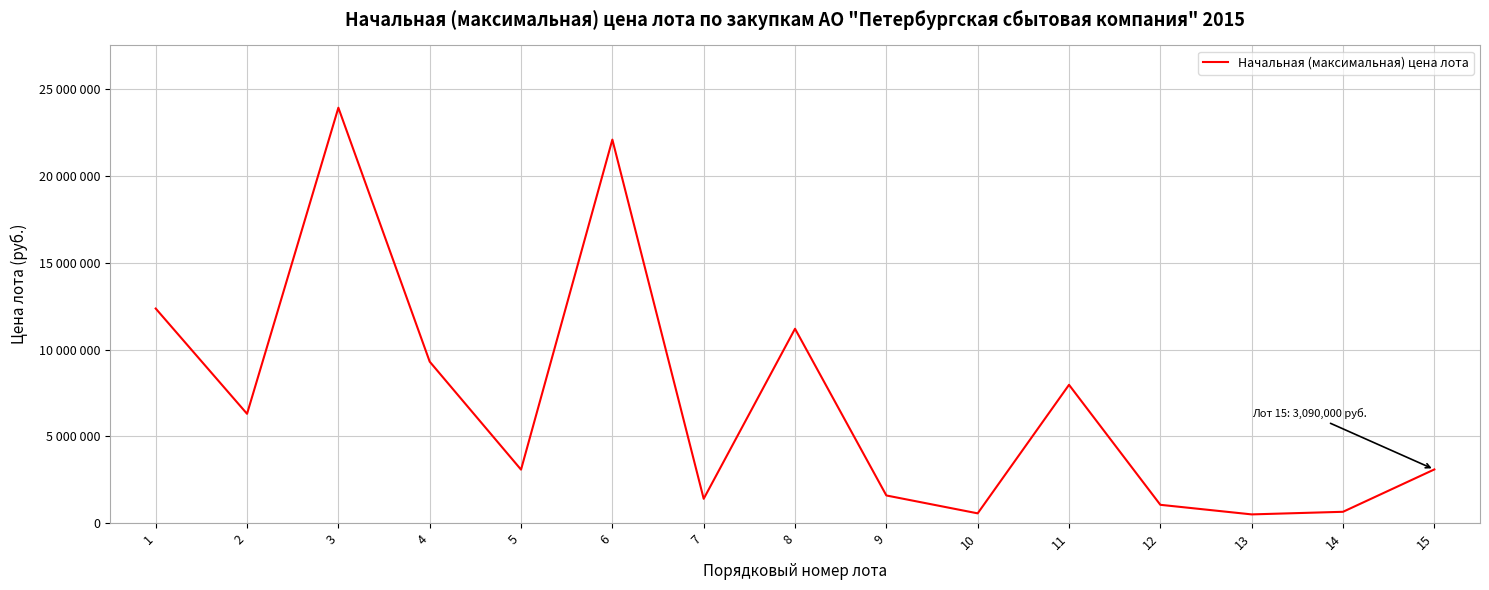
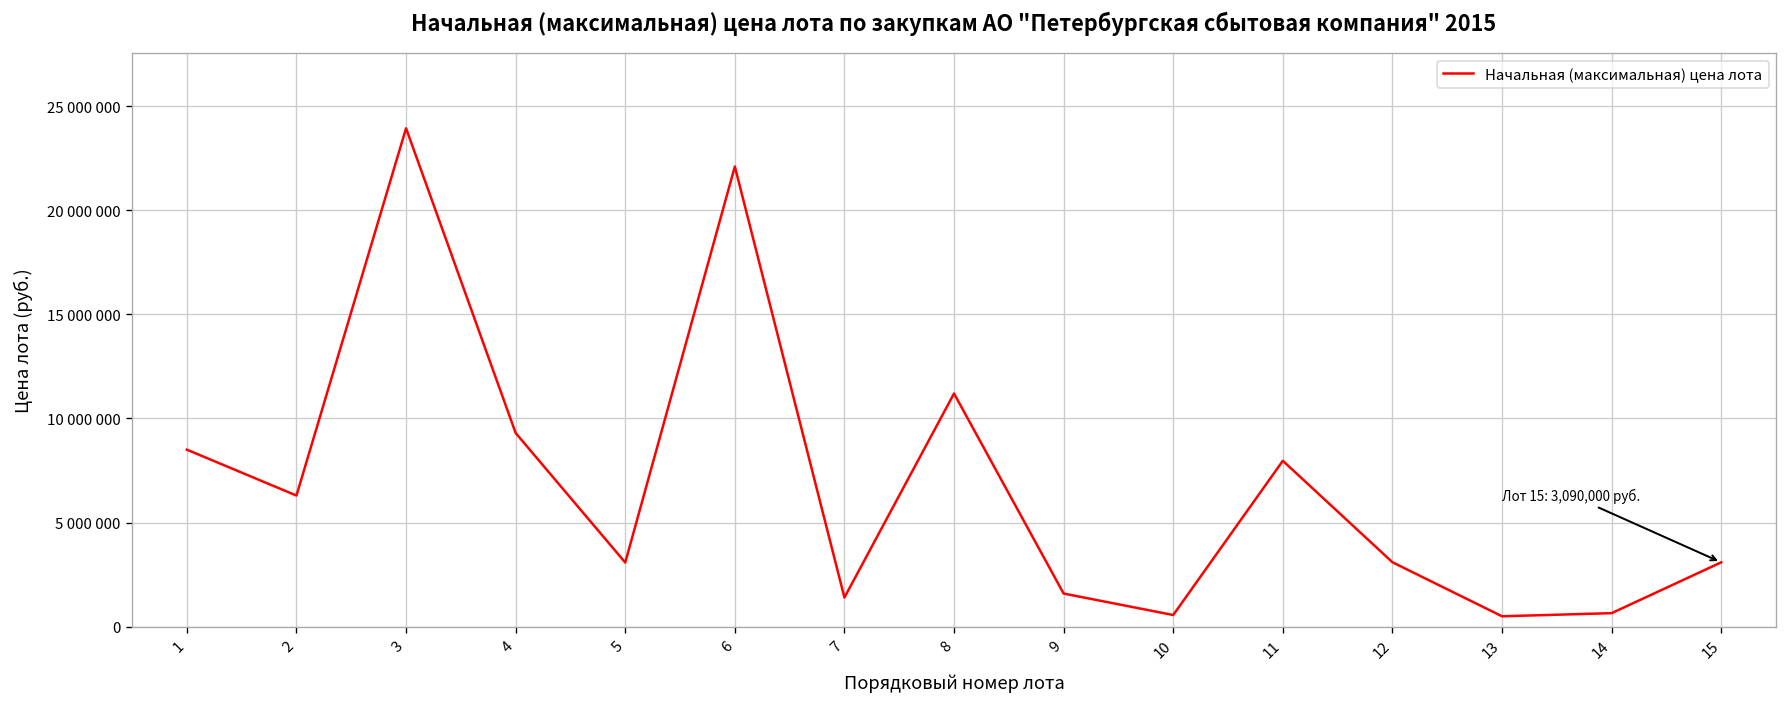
  {
-   "1": 12400000,
+   "1": 8500000,
    "2": 6300000,
    "3": 23900000,
    "4": 9300000,
    "5": 3100000,
    "6": 22100000,
    "7": 1400000,
    "8": 11200000,
    "9": 1600000,
    "10": 600000,
    "11": 8000000,
-   "12": 1100000,
+   "12": 3100000,
    "13": 500000,
    "14": 700000
  }
